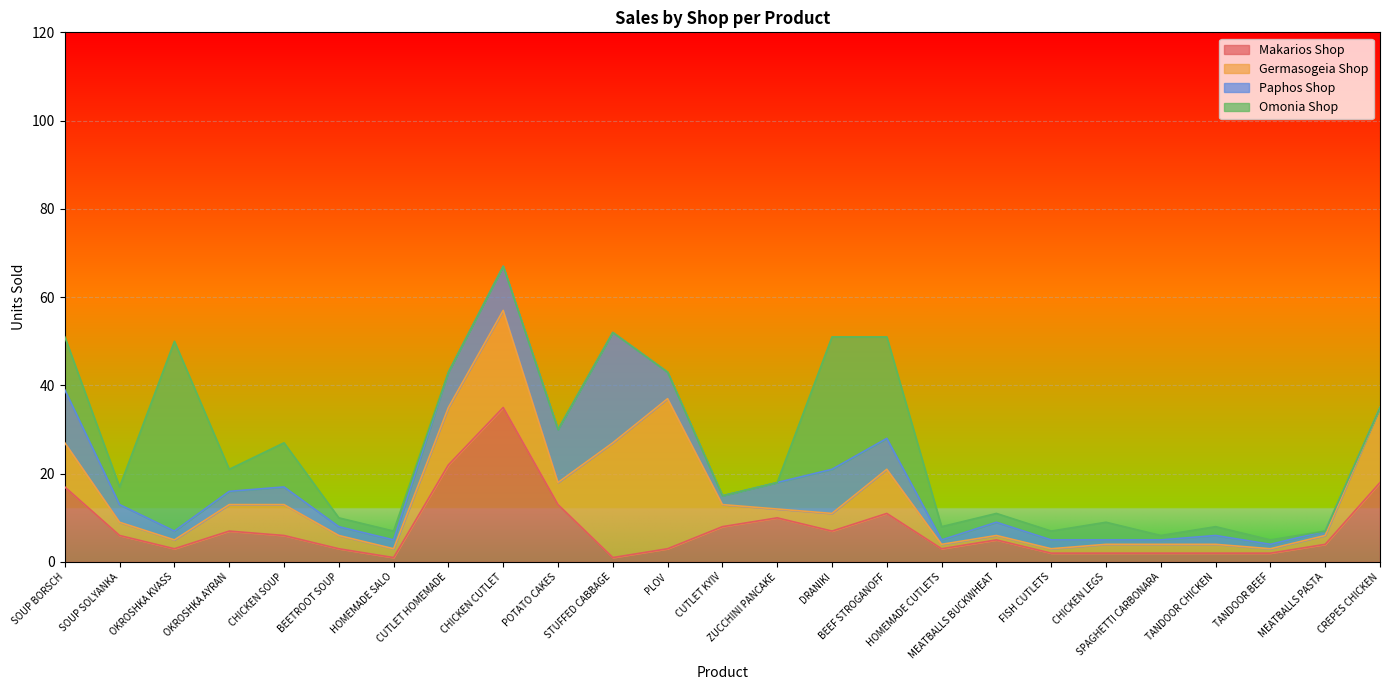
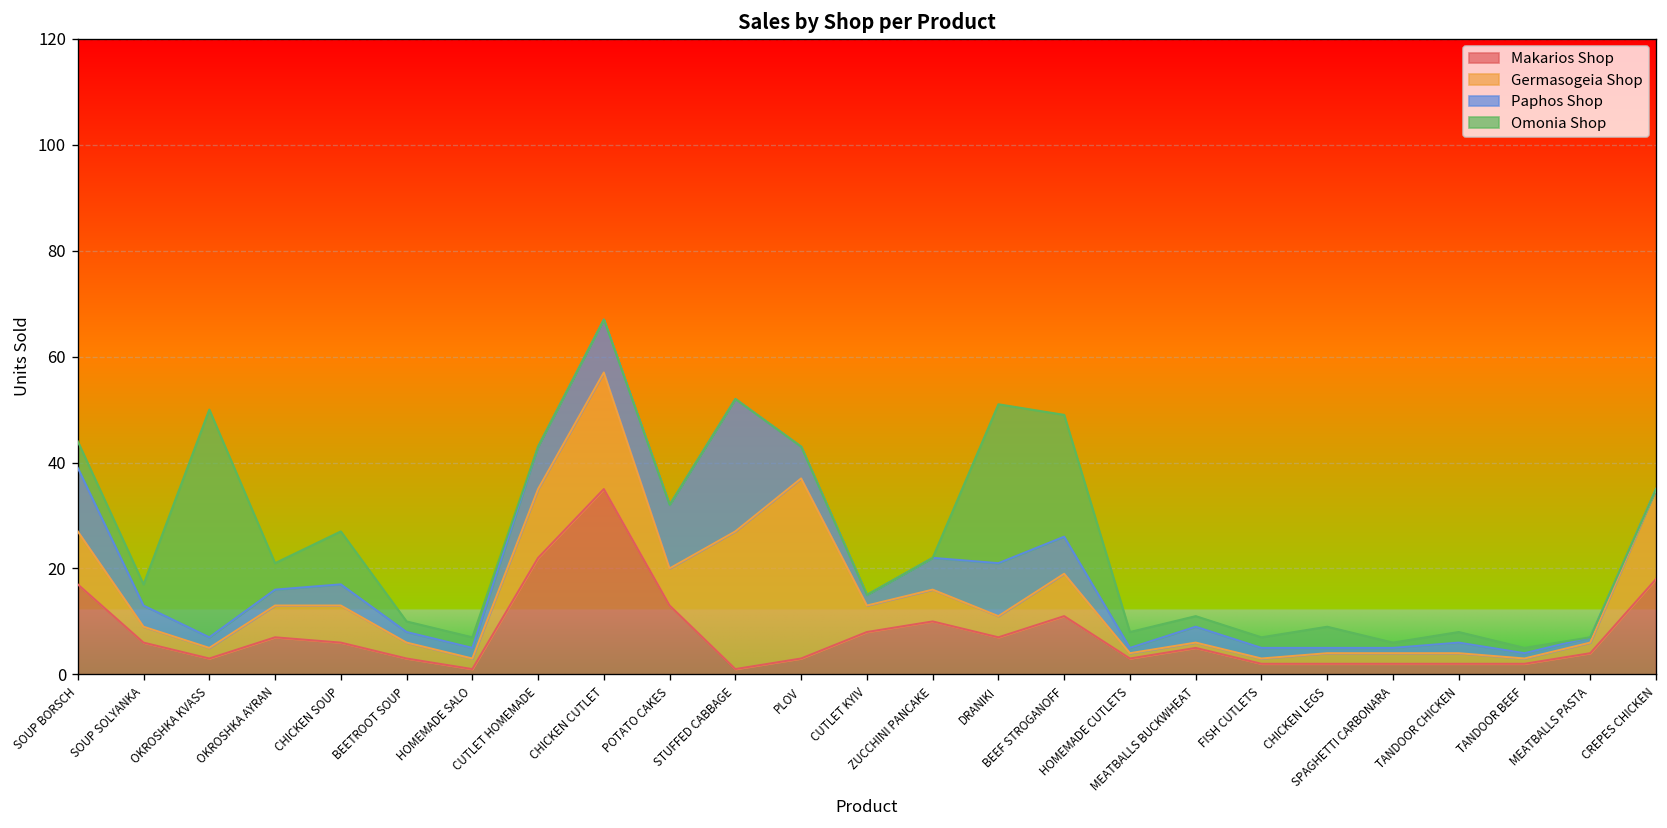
  {
    "Makarios Shop": {
      "SOUP BORSCH": 17,
      "SOUP SOLYANKA": 6,
      "OKROSHKA KVASS": 3,
      "OKROSHKA AYRAN": 7,
      "CHICKEN SOUP": 6,
      "BEETROOT SOUP": 3,
      "HOMEMADE SALO": 1,
      "CUTLET HOMEMADE": 22,
      "CHICKEN CUTLET": 35,
      "POTATO CAKES": 13,
      "STUFFED CABBAGE": 1,
      "PLOV": 3,
      "CUTLET KYIV": 8,
      "ZUCCHINI PANCAKE": 10,
      "DRANIKI": 7,
      "BEEF STROGANOFF": 11,
      "HOMEMADE CUTLETS": 3,
      "MEATBALLS BUCKWHEAT": 5,
      "FISH CUTLETS": 2,
      "CHICKEN LEGS": 2,
      "SPAGHETTI CARBONARA": 2,
      "TANDOOR CHICKEN": 2,
      "TANDOOR BEEF": 2,
      "MEATBALLS PASTA": 4,
      "CREPES CHICKEN": 18
    },
    "Germasogeia Shop": {
      "SOUP BORSCH": 10,
      "SOUP SOLYANKA": 3,
      "OKROSHKA KVASS": 2,
      "OKROSHKA AYRAN": 6,
      "CHICKEN SOUP": 7,
      "BEETROOT SOUP": 3,
      "HOMEMADE SALO": 2,
      "CUTLET HOMEMADE": 13,
      "CHICKEN CUTLET": 22,
-     "POTATO CAKES": 5,
+     "POTATO CAKES": 7,
      "STUFFED CABBAGE": 26,
      "PLOV": 34,
      "CUTLET KYIV": 5,
-     "ZUCCHINI PANCAKE": 2,
+     "ZUCCHINI PANCAKE": 6,
      "DRANIKI": 4,
-     "BEEF STROGANOFF": 10,
+     "BEEF STROGANOFF": 8,
      "HOMEMADE CUTLETS": 1,
      "MEATBALLS BUCKWHEAT": 1,
      "FISH CUTLETS": 1,
      "CHICKEN LEGS": 2,
      "SPAGHETTI CARBONARA": 2,
      "TANDOOR CHICKEN": 2,
      "TANDOOR BEEF": 1,
      "MEATBALLS PASTA": 2
    },
    "Paphos Shop": {
      "SOUP BORSCH": 12,
      "SOUP SOLYANKA": 4,
      "OKROSHKA KVASS": 2,
      "OKROSHKA AYRAN": 3,
      "CHICKEN SOUP": 4,
      "BEETROOT SOUP": 2,
      "HOMEMADE SALO": 2,
      "DRANIKI": 10,
      "BEEF STROGANOFF": 7,
      "HOMEMADE CUTLETS": 1,
      "MEATBALLS BUCKWHEAT": 3,
      "FISH CUTLETS": 2,
      "CHICKEN LEGS": 1,
      "SPAGHETTI CARBONARA": 1,
      "TANDOOR CHICKEN": 2,
      "TANDOOR BEEF": 1
    },
    "Omonia Shop": {
-     "SOUP BORSCH": 12,
+     "SOUP BORSCH": 5,
      "SOUP SOLYANKA": 4,
      "OKROSHKA KVASS": 43,
      "OKROSHKA AYRAN": 5,
      "CHICKEN SOUP": 10,
      "BEETROOT SOUP": 2,
      "HOMEMADE SALO": 2,
      "DRANIKI": 30,
      "BEEF STROGANOFF": 23,
      "HOMEMADE CUTLETS": 3,
      "MEATBALLS BUCKWHEAT": 2,
      "FISH CUTLETS": 2,
      "CHICKEN LEGS": 4,
      "SPAGHETTI CARBONARA": 1,
      "TANDOOR CHICKEN": 2,
      "TANDOOR BEEF": 1
    }
  }
